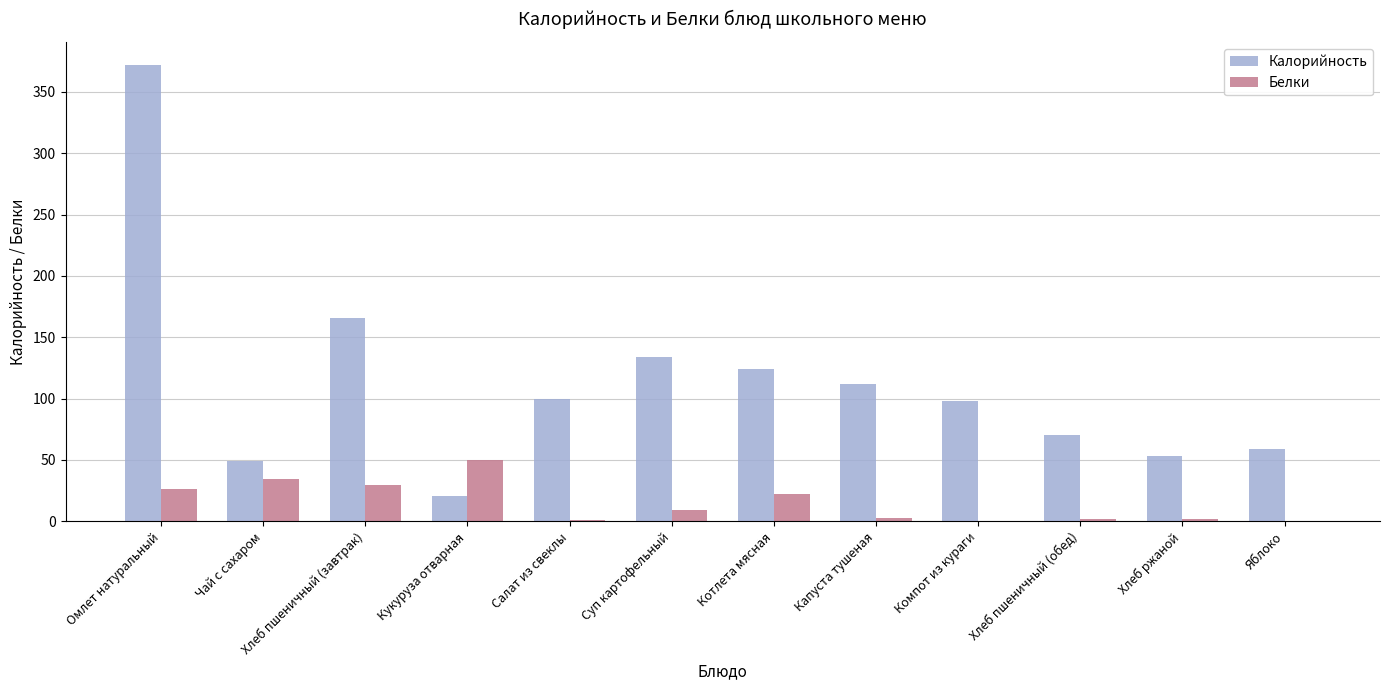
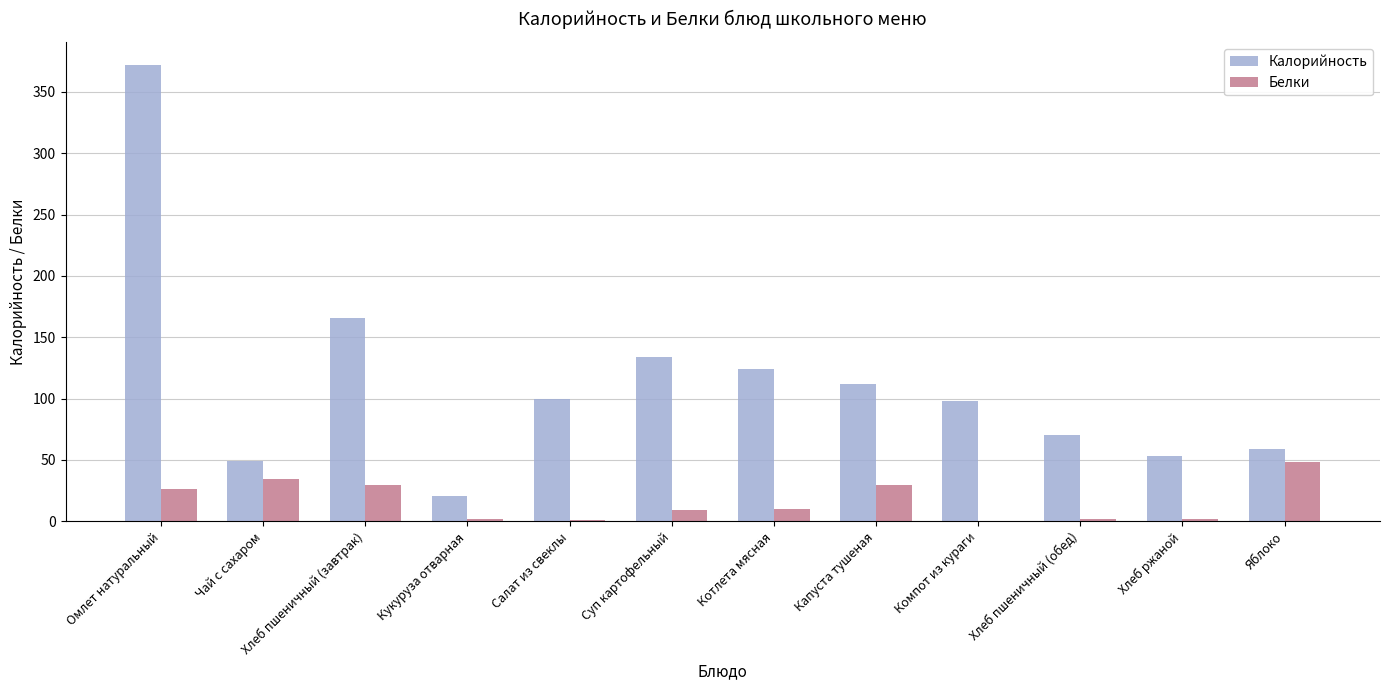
  {
    "Калорийность": {
      "Омлет натуральный": 372,
      "Чай с сахаром": 49,
      "Хлеб пшеничный (завтрак)": 166,
      "Кукуруза отварная": 21,
      "Салат из свеклы": 100,
      "Суп картофельный": 134,
      "Котлета мясная": 124,
      "Капуста тушеная": 112,
      "Компот из кураги": 98,
      "Хлеб пшеничный (обед)": 70,
      "Хлеб ржаной": 53,
      "Яблоко": 59
    },
    "Белки": {
      "Омлет натуральный": 26,
      "Чай с сахаром": 34,
      "Хлеб пшеничный (завтрак)": 30,
-     "Кукуруза отварная": 50,
+     "Кукуруза отварная": 2,
      "Суп картофельный": 9,
-     "Котлета мясная": 22,
-     "Капуста тушеная": 3,
+     "Котлета мясная": 10,
+     "Капуста тушеная": 30,
      "Компот из кураги": 0,
-     "Яблоко": 1
+     "Яблоко": 49
    }
  }
